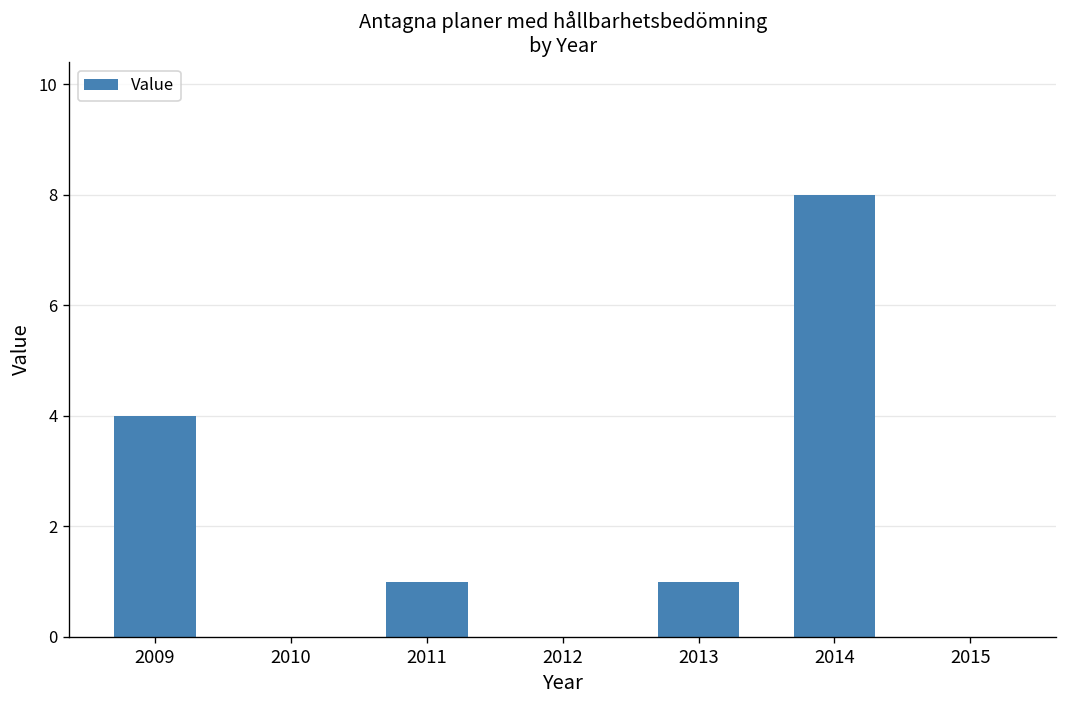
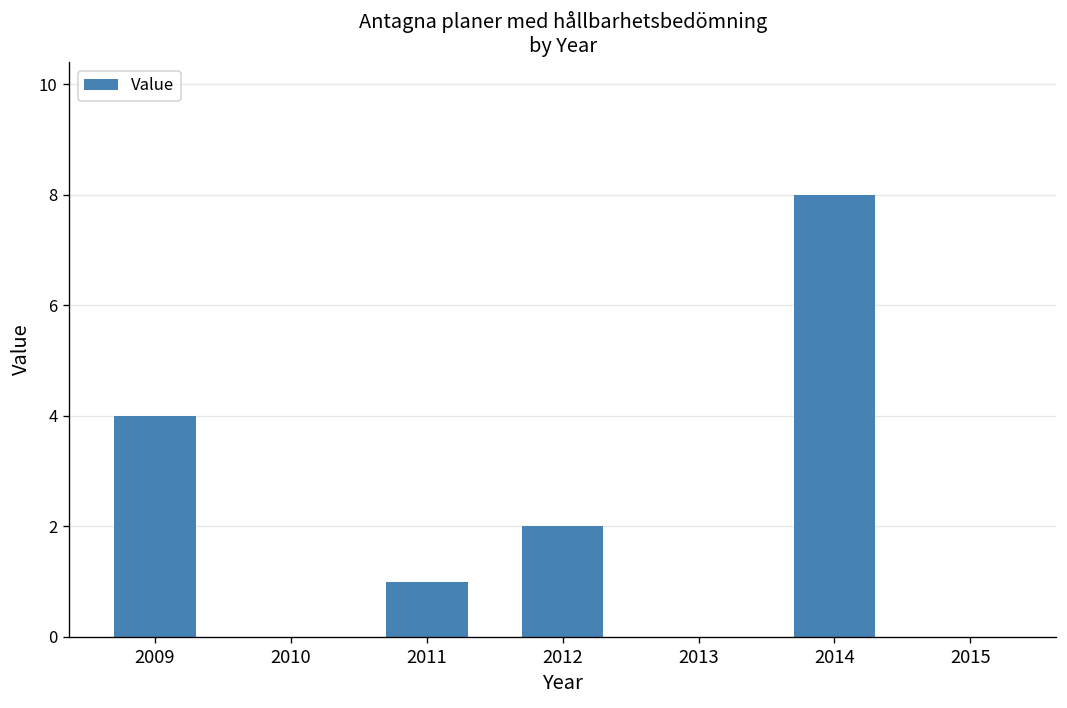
  {
    "2009": 4,
    "2010": 0,
    "2011": 1,
-   "2012": 0,
-   "2013": 1,
+   "2012": 2,
+   "2013": 0,
    "2014": 8,
    "2015": 0
  }
